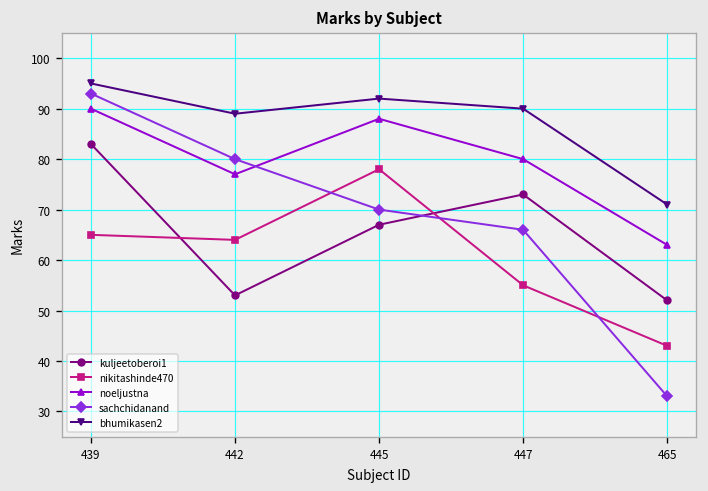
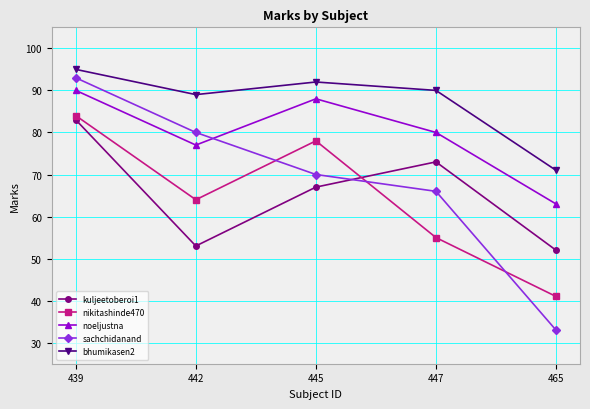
  {
    "nikitashinde470": {
-     "439": 65,
+     "439": 84,
      "442": 64,
      "445": 78,
      "447": 55,
-     "465": 43
+     "465": 41
    }
  }
